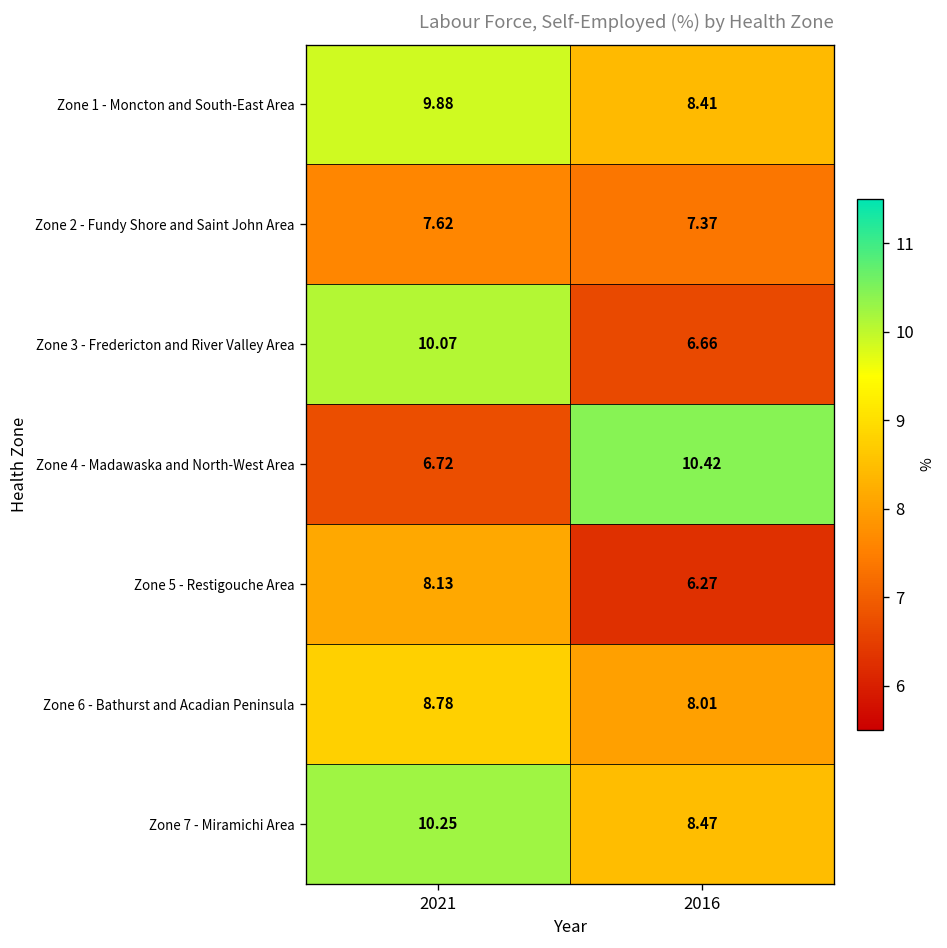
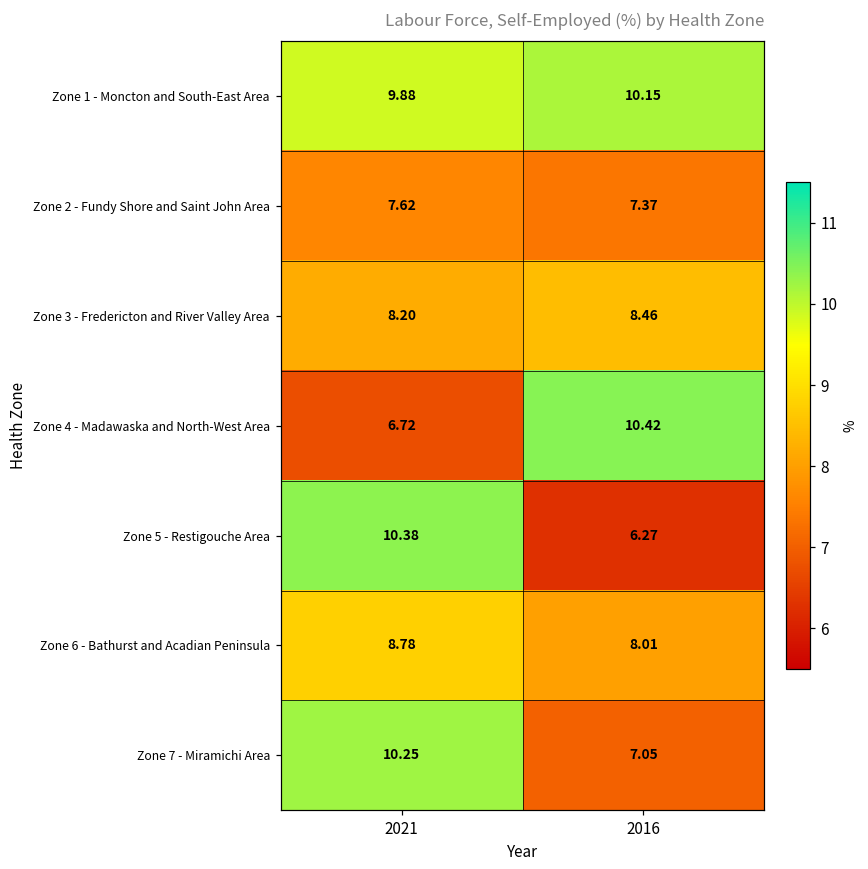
  {
    "Zone 1 - Moncton and South-East Area": {
      "2021": 9.88,
-     "2016": 8.41
+     "2016": 10.15
    },
    "Zone 2 - Fundy Shore and Saint John Area": {
      "2021": 7.62,
      "2016": 7.37
    },
    "Zone 3 - Fredericton and River Valley Area": {
-     "2021": 10.07,
-     "2016": 6.66
+     "2021": 8.20,
+     "2016": 8.46
    },
    "Zone 4 - Madawaska and North-West Area": {
      "2021": 6.72,
      "2016": 10.42
    },
    "Zone 5 - Restigouche Area": {
-     "2021": 8.13,
+     "2021": 10.38,
      "2016": 6.27
    },
    "Zone 6 - Bathurst and Acadian Peninsula": {
      "2021": 8.78,
      "2016": 8.01
    },
    "Zone 7 - Miramichi Area": {
      "2021": 10.25,
-     "2016": 8.47
+     "2016": 7.05
    }
  }
